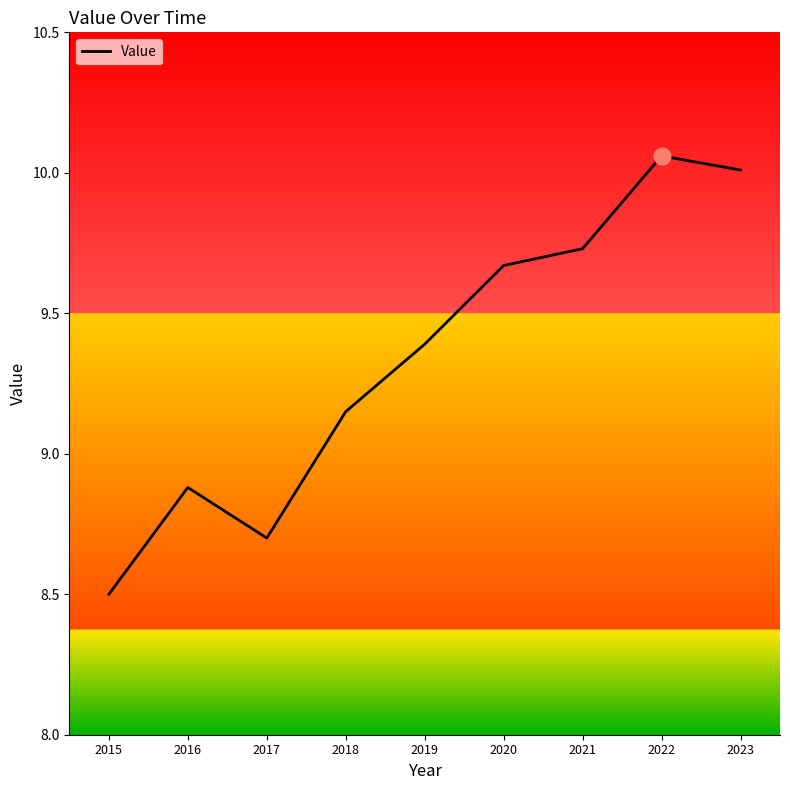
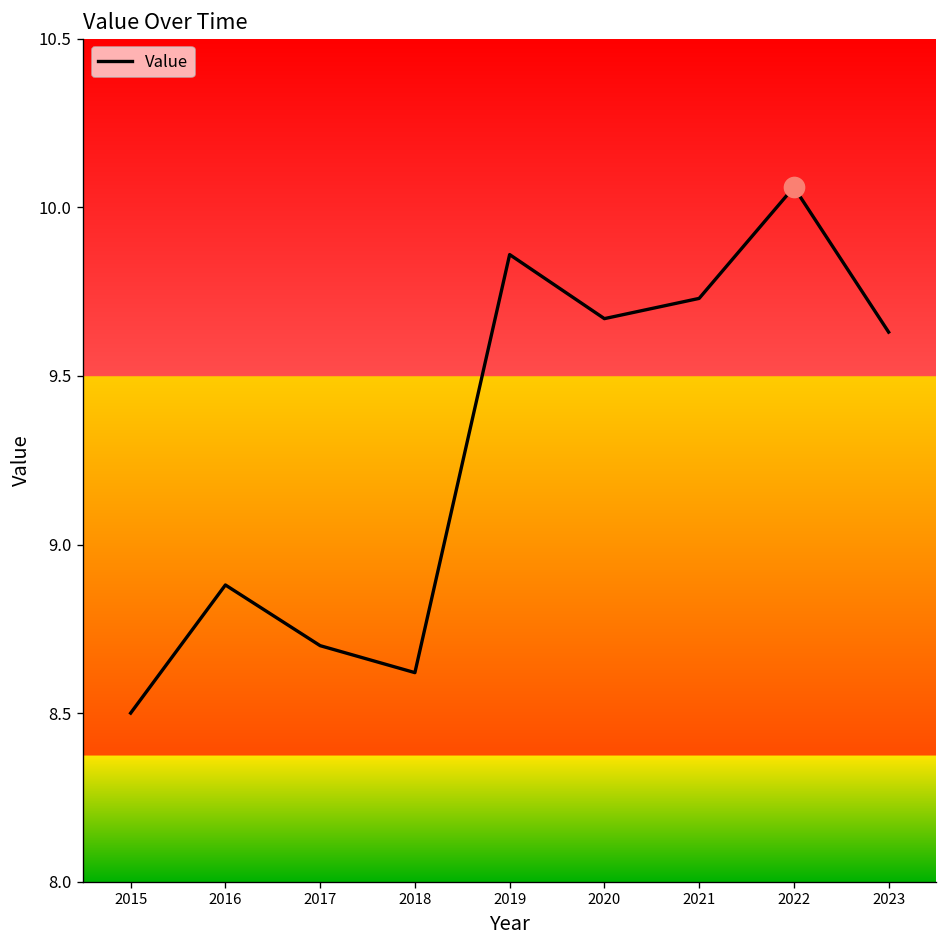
  {
    "Value": {
      "2015": 8.50,
      "2016": 8.88,
      "2017": 8.70,
-     "2018": 9.15,
-     "2019": 9.39,
+     "2018": 8.62,
+     "2019": 9.86,
      "2020": 9.67,
      "2021": 9.73,
-     "2023": 10.01
+     "2023": 9.63
    }
  }
